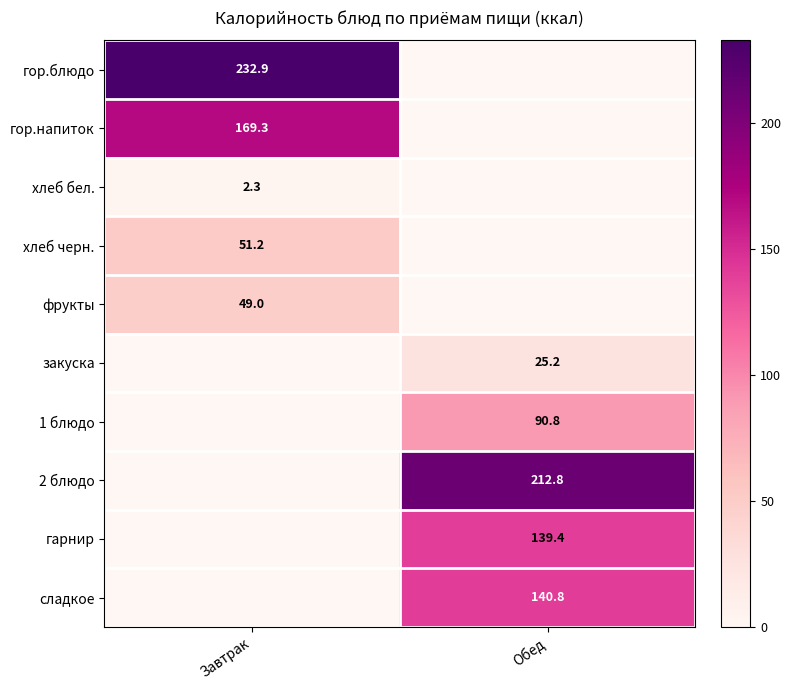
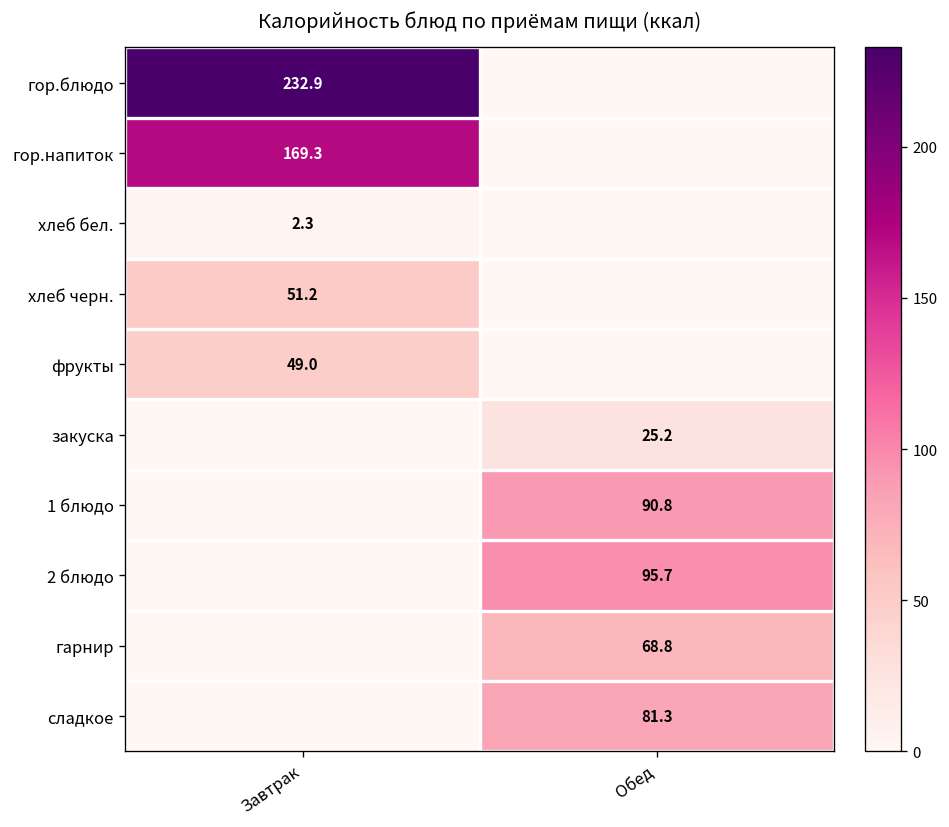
  {
    "гор.блюдо": {
      "Завтрак": 232.9
    },
    "гор.напиток": {
      "Завтрак": 169.3
    },
    "хлеб бел.": {
      "Завтрак": 2.3
    },
    "хлеб черн.": {
      "Завтрак": 51.2
    },
    "фрукты": {
      "Завтрак": 49.0
    },
    "закуска": {
      "Обед": 25.2
    },
    "1 блюдо": {
      "Обед": 90.8
    },
    "2 блюдо": {
-     "Обед": 212.8
+     "Обед": 95.7
    },
    "гарнир": {
-     "Обед": 139.4
+     "Обед": 68.8
    },
    "сладкое": {
-     "Обед": 140.8
+     "Обед": 81.3
    }
  }
